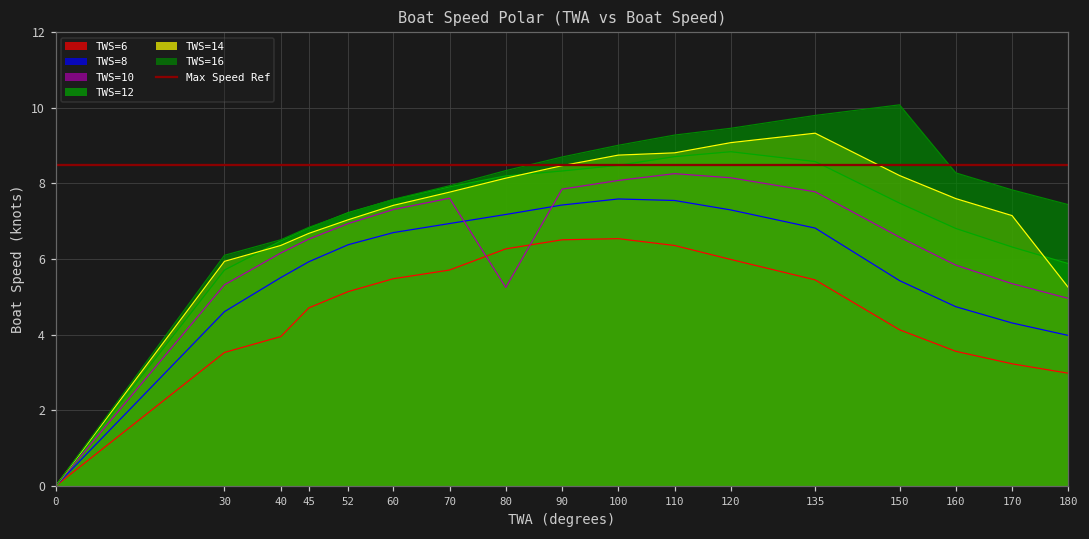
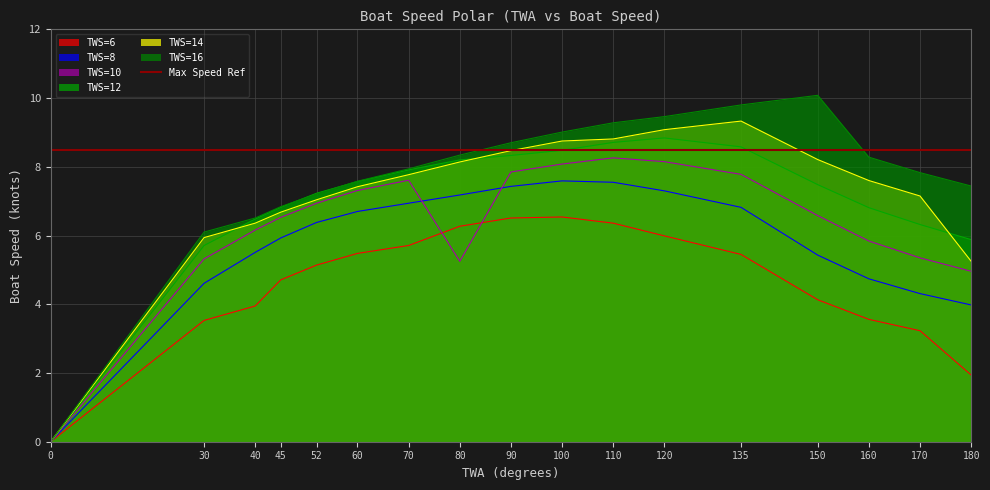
  {
    "TWS=6": {
      "30": 3.5,
      "40": 4.0,
      "45": 4.7,
      "52": 5.1,
      "60": 5.5,
      "70": 5.7,
      "80": 6.3,
      "90": 6.5,
      "100": 6.5,
      "110": 6.4,
      "120": 6.0,
      "135": 5.5,
      "150": 4.1,
      "160": 3.6,
      "170": 3.2,
-     "180": 3.0
+     "180": 1.9
    },
    "TWS=8": {
      "30": 4.6,
      "40": 5.5,
      "45": 5.9,
      "52": 6.4,
      "60": 6.7,
      "70": 6.9,
      "80": 7.2,
      "90": 7.4,
      "100": 7.6,
      "110": 7.6,
      "120": 7.3,
      "135": 6.8,
      "150": 5.4,
      "160": 4.7,
      "170": 4.3,
      "180": 4.0
    },
    "TWS=10": {
      "30": 5.3,
      "40": 6.2,
      "45": 6.5,
      "52": 6.9,
      "60": 7.3,
      "70": 7.6,
      "80": 5.3,
      "90": 7.9,
      "100": 8.1,
      "110": 8.3,
      "120": 8.2,
      "135": 7.8,
      "150": 6.6,
      "160": 5.8,
      "170": 5.4,
      "180": 5.0
    },
    "TWS=14": {
      "30": 5.9,
      "40": 6.4,
      "45": 6.7,
      "52": 7.0,
      "60": 7.4,
      "70": 7.8,
      "90": 8.5,
      "100": 8.8,
      "110": 8.8,
      "120": 9.1,
      "135": 9.3,
      "150": 8.2,
      "160": 7.6,
      "170": 7.2,
      "180": 5.3
    }
  }
